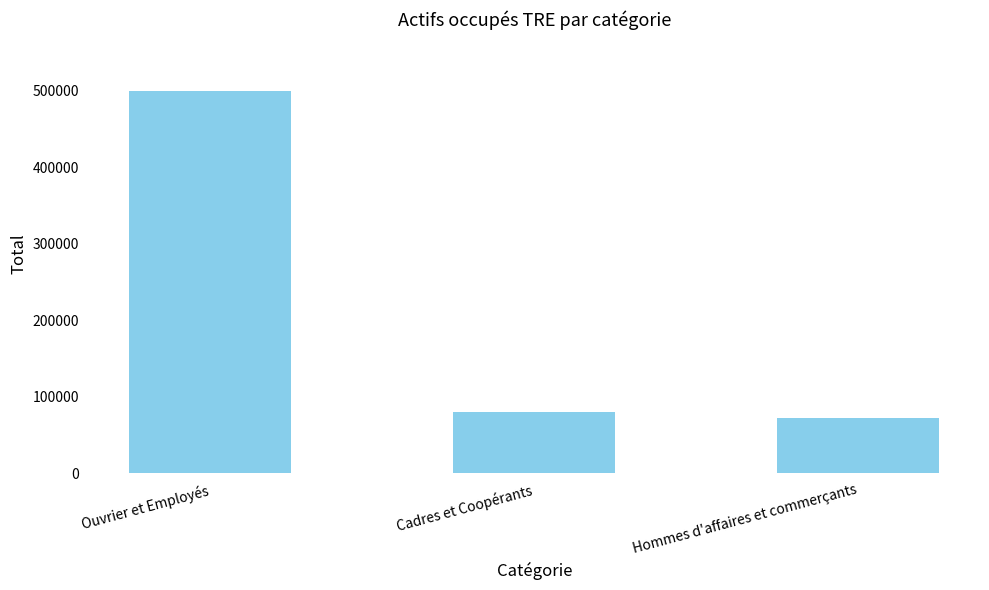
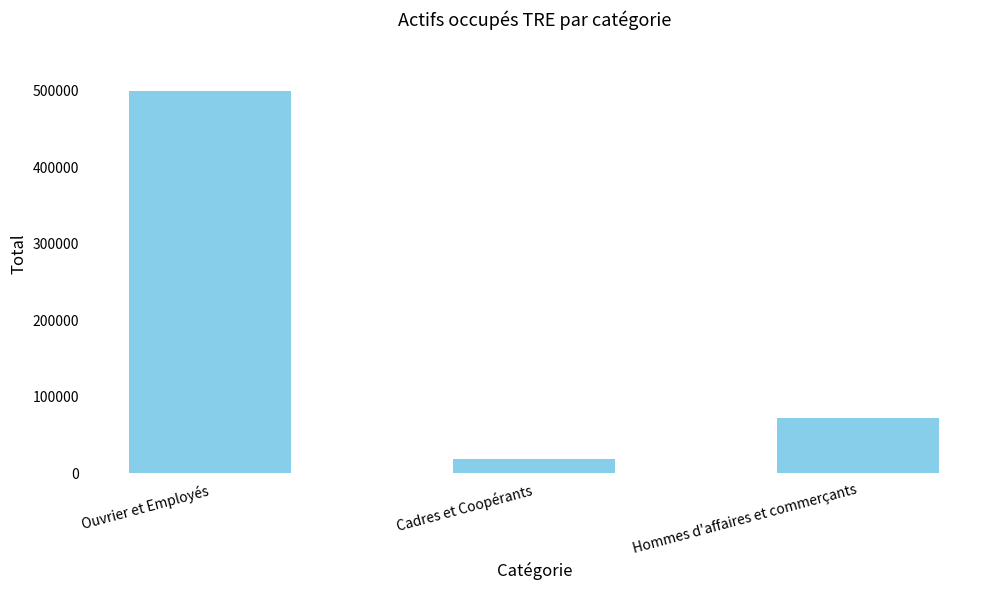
  {
    "Ouvrier et Employés": 500000,
-   "Cadres et Coopérants": 80000,
+   "Cadres et Coopérants": 20000,
    "Hommes d'affaires et commerçants": 70000
  }
